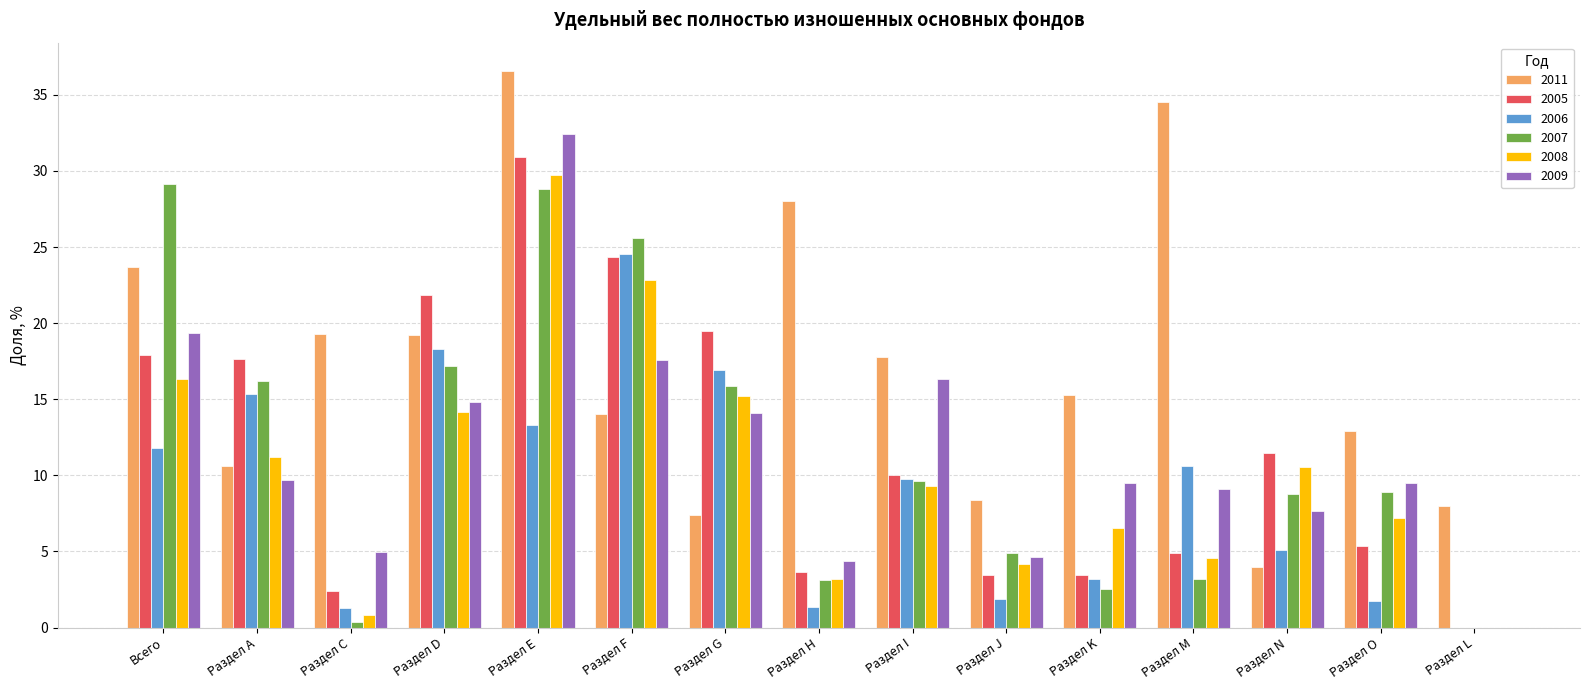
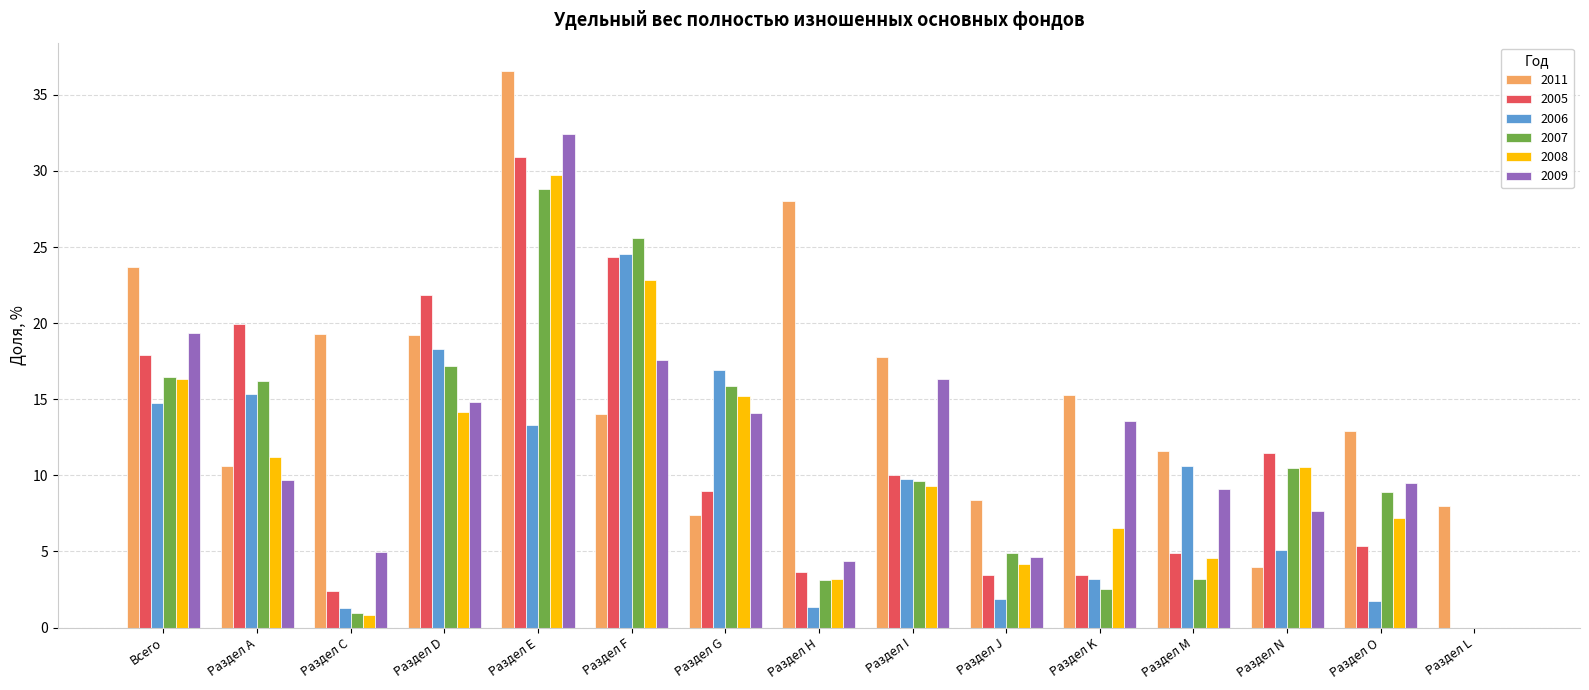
  {
    "2011": {
      "Всего": 23.7,
      "Раздел А": 10.6,
      "Раздел С": 19.3,
      "Раздел D": 19.2,
      "Раздел Е": 36.6,
      "Раздел F": 14.0,
      "Раздел G": 7.4,
      "Раздел Н": 28.0,
      "Раздел I": 17.8,
      "Раздел J": 8.4,
      "Раздел K": 15.3,
-     "Раздел M": 34.5,
+     "Раздел M": 11.6,
      "Раздел N": 4.0,
      "Раздел O": 12.9,
      "Раздел L": 8.0
    },
    "2005": {
      "Всего": 17.9,
-     "Раздел А": 17.6,
+     "Раздел А": 19.9,
      "Раздел С": 2.4,
      "Раздел D": 21.8,
      "Раздел Е": 30.9,
      "Раздел F": 24.3,
-     "Раздел G": 19.5,
+     "Раздел G": 9.0,
      "Раздел Н": 3.7,
      "Раздел I": 10.0,
      "Раздел J": 3.5,
      "Раздел K": 3.5,
      "Раздел M": 4.9,
      "Раздел N": 11.5,
      "Раздел O": 5.3,
      "Раздел L": 0.0
    },
    "2006": {
-     "Всего": 11.8,
+     "Всего": 14.7,
      "Раздел А": 15.4,
      "Раздел С": 1.3,
      "Раздел D": 18.3,
      "Раздел Е": 13.3,
      "Раздел F": 24.5,
      "Раздел G": 16.9,
      "Раздел Н": 1.4,
      "Раздел I": 9.8,
      "Раздел J": 1.9,
      "Раздел K": 3.2,
      "Раздел M": 10.6,
      "Раздел N": 5.1,
      "Раздел O": 1.7,
      "Раздел L": 0.0
    },
    "2007": {
-     "Всего": 29.2,
+     "Всего": 16.5,
      "Раздел А": 16.2,
-     "Раздел С": 0.4,
+     "Раздел С": 0.9,
      "Раздел D": 17.2,
      "Раздел Е": 28.8,
      "Раздел F": 25.6,
      "Раздел G": 15.9,
      "Раздел Н": 3.1,
      "Раздел I": 9.6,
      "Раздел J": 4.9,
      "Раздел K": 2.5,
      "Раздел M": 3.2,
-     "Раздел N": 8.8,
+     "Раздел N": 10.5,
      "Раздел O": 8.9,
      "Раздел L": 0.0
    },
    "2008": {
      "Всего": 16.3,
      "Раздел А": 11.2,
      "Раздел С": 0.8,
      "Раздел D": 14.2,
      "Раздел Е": 29.7,
      "Раздел F": 22.8,
      "Раздел G": 15.2,
      "Раздел Н": 3.2,
      "Раздел I": 9.3,
      "Раздел J": 4.2,
      "Раздел K": 6.5,
      "Раздел M": 4.6,
      "Раздел N": 10.6,
      "Раздел O": 7.2,
      "Раздел L": 0.0
    },
    "2009": {
      "Всего": 19.3,
      "Раздел А": 9.7,
      "Раздел С": 5.0,
      "Раздел D": 14.8,
      "Раздел Е": 32.4,
      "Раздел F": 17.6,
      "Раздел G": 14.1,
      "Раздел Н": 4.4,
      "Раздел I": 16.4,
      "Раздел J": 4.6,
-     "Раздел K": 9.5,
+     "Раздел K": 13.6,
      "Раздел M": 9.1,
      "Раздел N": 7.7,
      "Раздел O": 9.5,
      "Раздел L": 0.0
    }
  }
